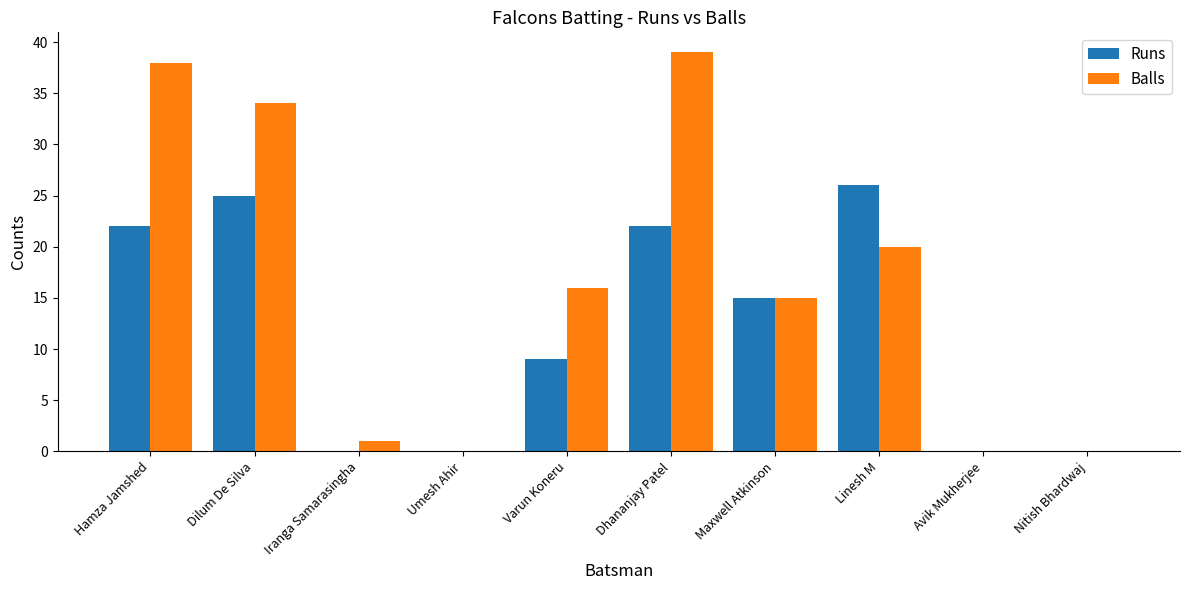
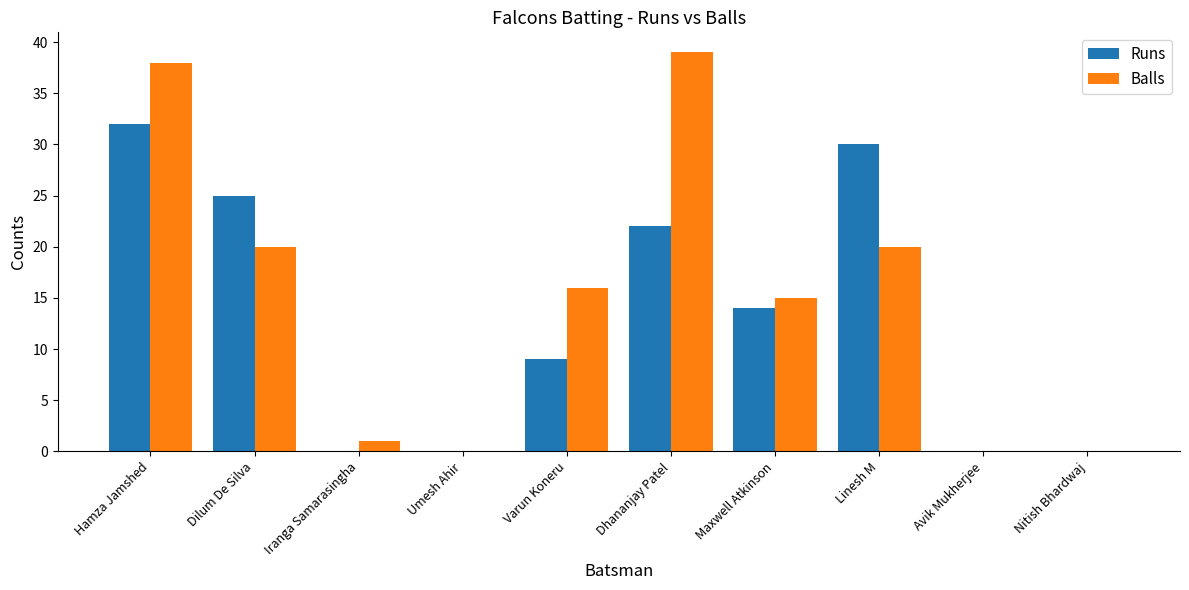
  {
    "Runs": {
-     "Hamza Jamshed": 22,
+     "Hamza Jamshed": 32,
      "Dilum De Silva": 25,
      "Iranga Samarasingha": 0,
      "Umesh Ahir": 0,
      "Varun Koneru": 9,
      "Dhananjay Patel": 22,
-     "Maxwell Atkinson": 15,
-     "Linesh M": 26,
+     "Maxwell Atkinson": 14,
+     "Linesh M": 30,
      "Avik Mukherjee": 0,
      "Nitish Bhardwaj": 0
    },
    "Balls": {
      "Hamza Jamshed": 38,
-     "Dilum De Silva": 34,
+     "Dilum De Silva": 20,
      "Iranga Samarasingha": 1,
      "Umesh Ahir": 0,
      "Varun Koneru": 16,
      "Dhananjay Patel": 39,
      "Maxwell Atkinson": 15,
      "Linesh M": 20,
      "Avik Mukherjee": 0,
      "Nitish Bhardwaj": 0
    }
  }
